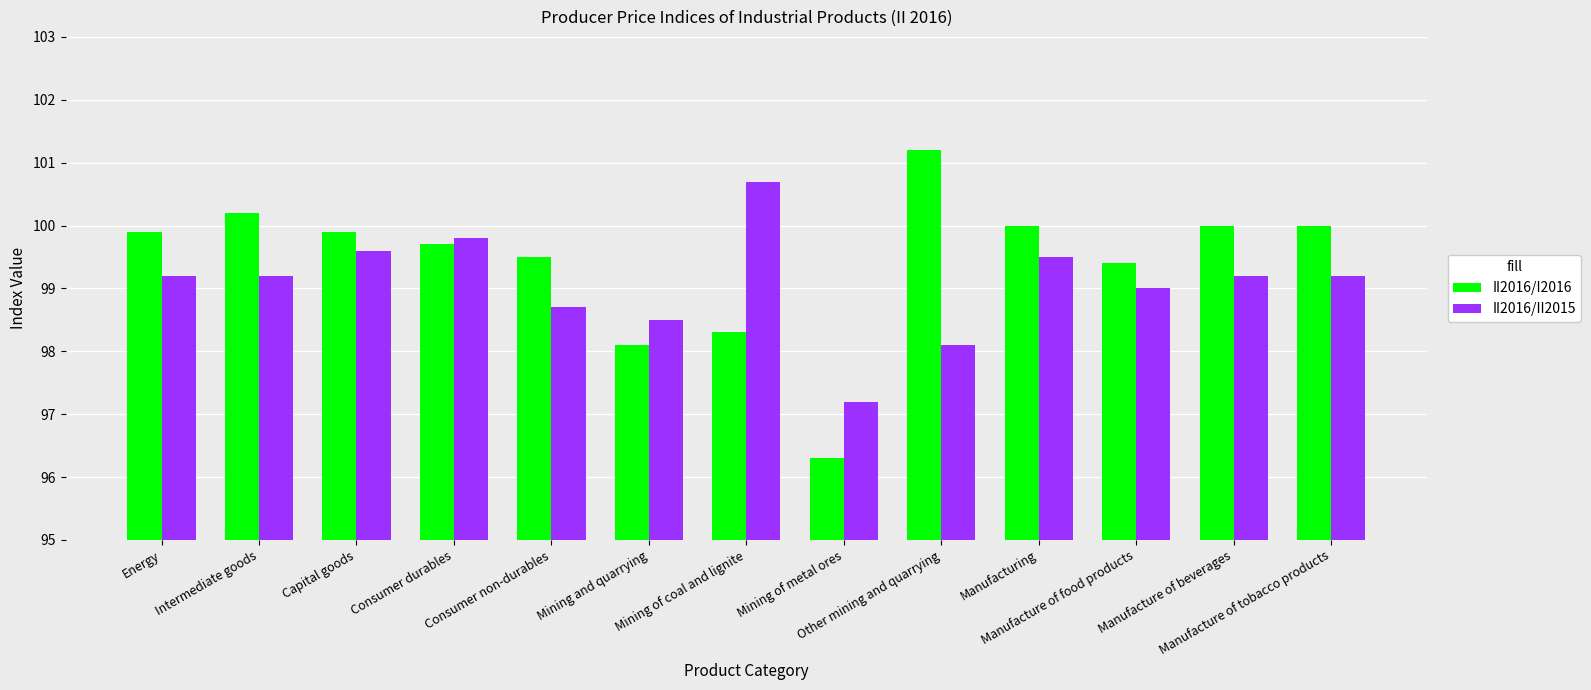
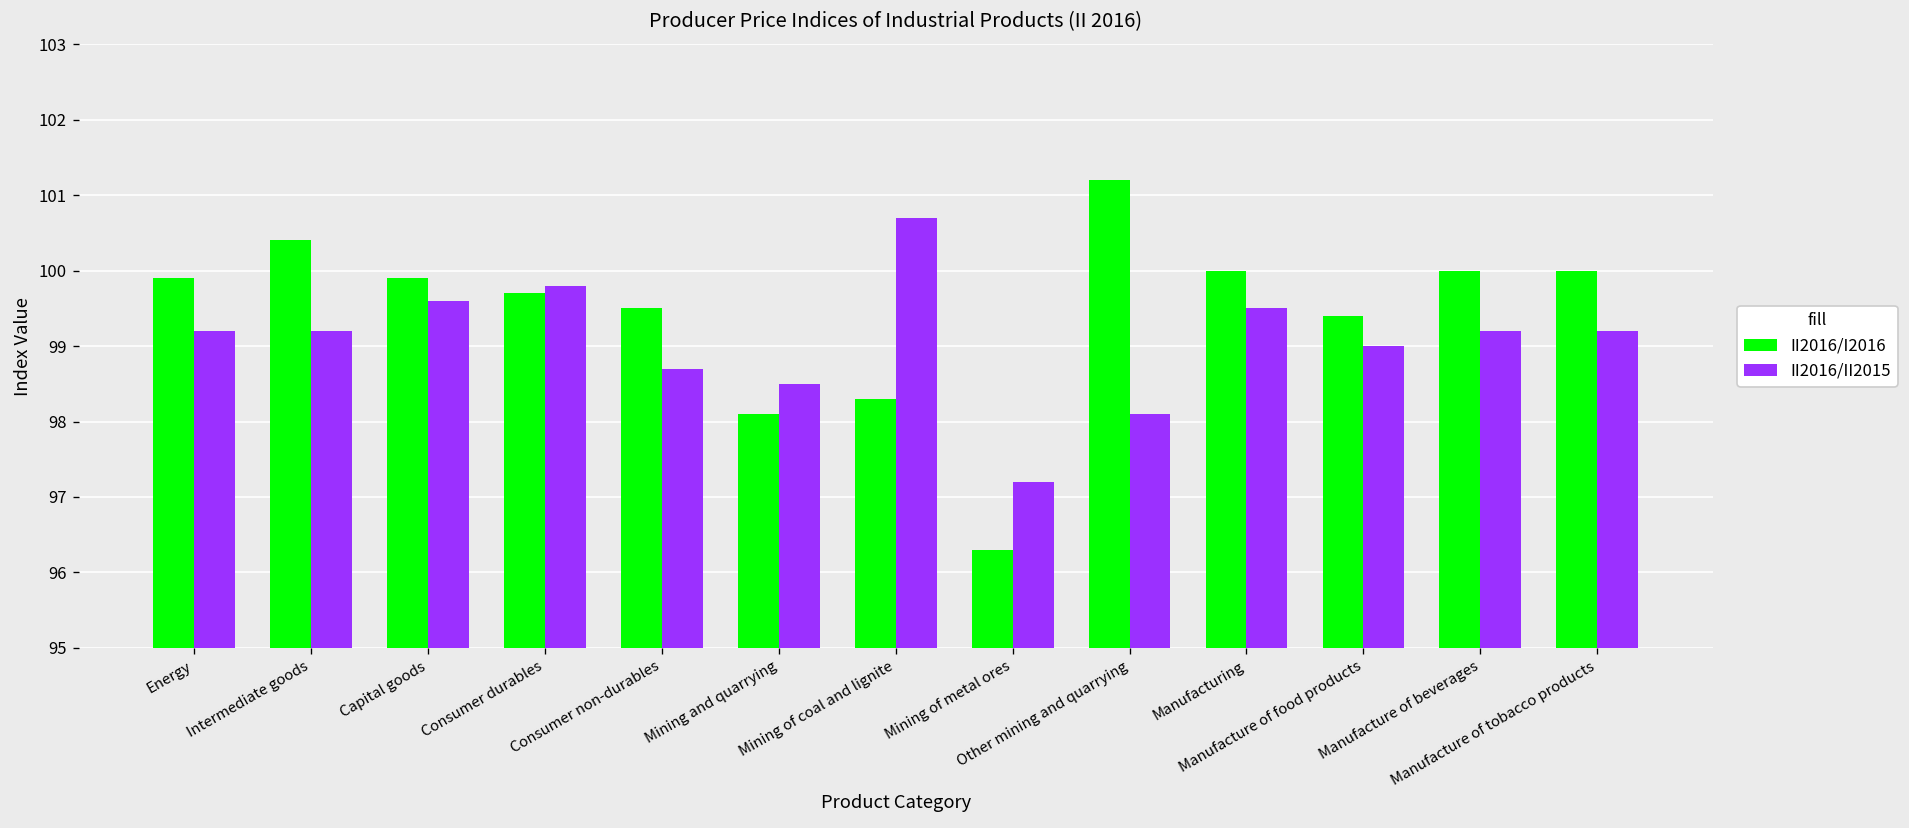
  {
    "II2016/I2016": {
      "Energy": 99.9,
-     "Intermediate goods": 100.2,
+     "Intermediate goods": 100.4,
      "Capital goods": 99.9,
      "Consumer durables": 99.7,
      "Consumer non-durables": 99.5,
      "Mining and quarrying": 98.1,
      "Mining of coal and lignite": 98.3,
      "Mining of metal ores": 96.3,
      "Other mining and quarrying": 101.2,
      "Manufacturing": 100.0,
      "Manufacture of food products": 99.4,
      "Manufacture of beverages": 100.0,
      "Manufacture of tobacco products": 100.0
    },
    "II2016/II2015": {
      "Energy": 99.2,
      "Intermediate goods": 99.2,
      "Capital goods": 99.6,
      "Consumer durables": 99.8,
      "Consumer non-durables": 98.7,
      "Mining and quarrying": 98.5,
      "Mining of coal and lignite": 100.7,
      "Mining of metal ores": 97.2,
      "Other mining and quarrying": 98.1,
      "Manufacturing": 99.5,
      "Manufacture of food products": 99.0,
      "Manufacture of beverages": 99.2,
      "Manufacture of tobacco products": 99.2
    }
  }
